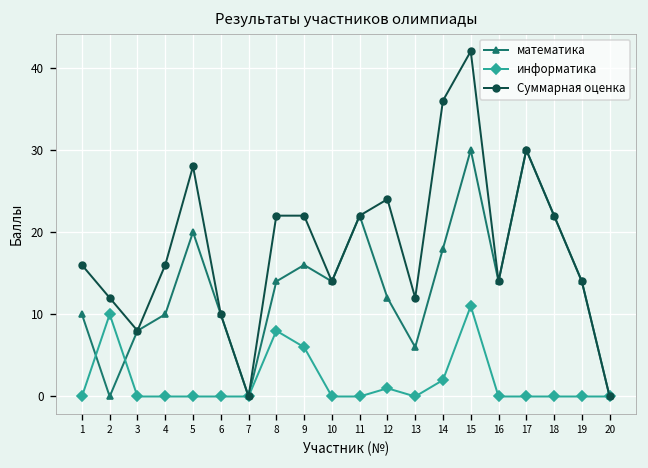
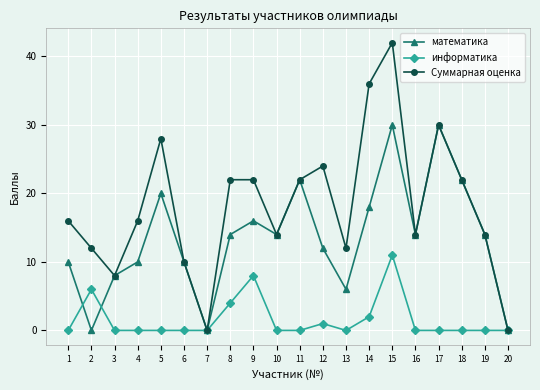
  {
    "информатика": {
      "1": 0,
-     "2": 10,
+     "2": 6,
      "3": 0,
      "4": 0,
      "5": 0,
      "6": 0,
-     "8": 8,
-     "9": 6,
+     "8": 4,
+     "9": 8,
      "10": 0,
      "11": 0,
      "12": 1,
      "13": 0,
      "14": 2,
      "15": 11,
      "16": 0,
      "17": 0,
      "18": 0,
      "19": 0
    }
  }
